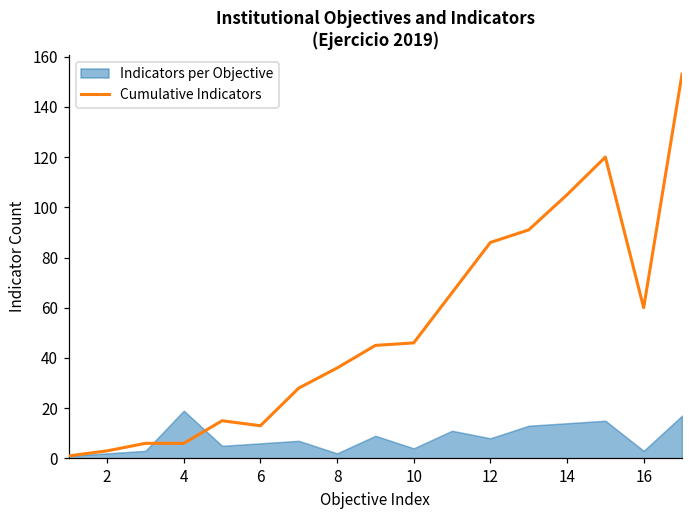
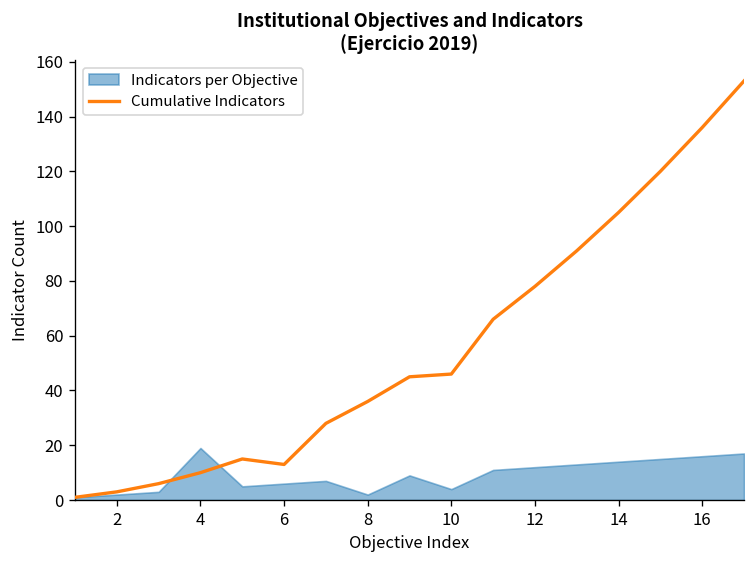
  {
    "Cumulative Indicators": {
-     "4": 6,
+     "4": 10,
      "6": 13,
      "8": 36,
      "10": 46,
-     "12": 86,
+     "12": 78,
      "14": 105,
-     "16": 60
+     "16": 136
    },
    "Indicators per Objective": {
      "4": 19,
      "6": 6,
      "8": 2,
      "10": 4,
-     "12": 8,
+     "12": 12,
      "14": 14,
-     "16": 3
+     "16": 16
    }
  }
